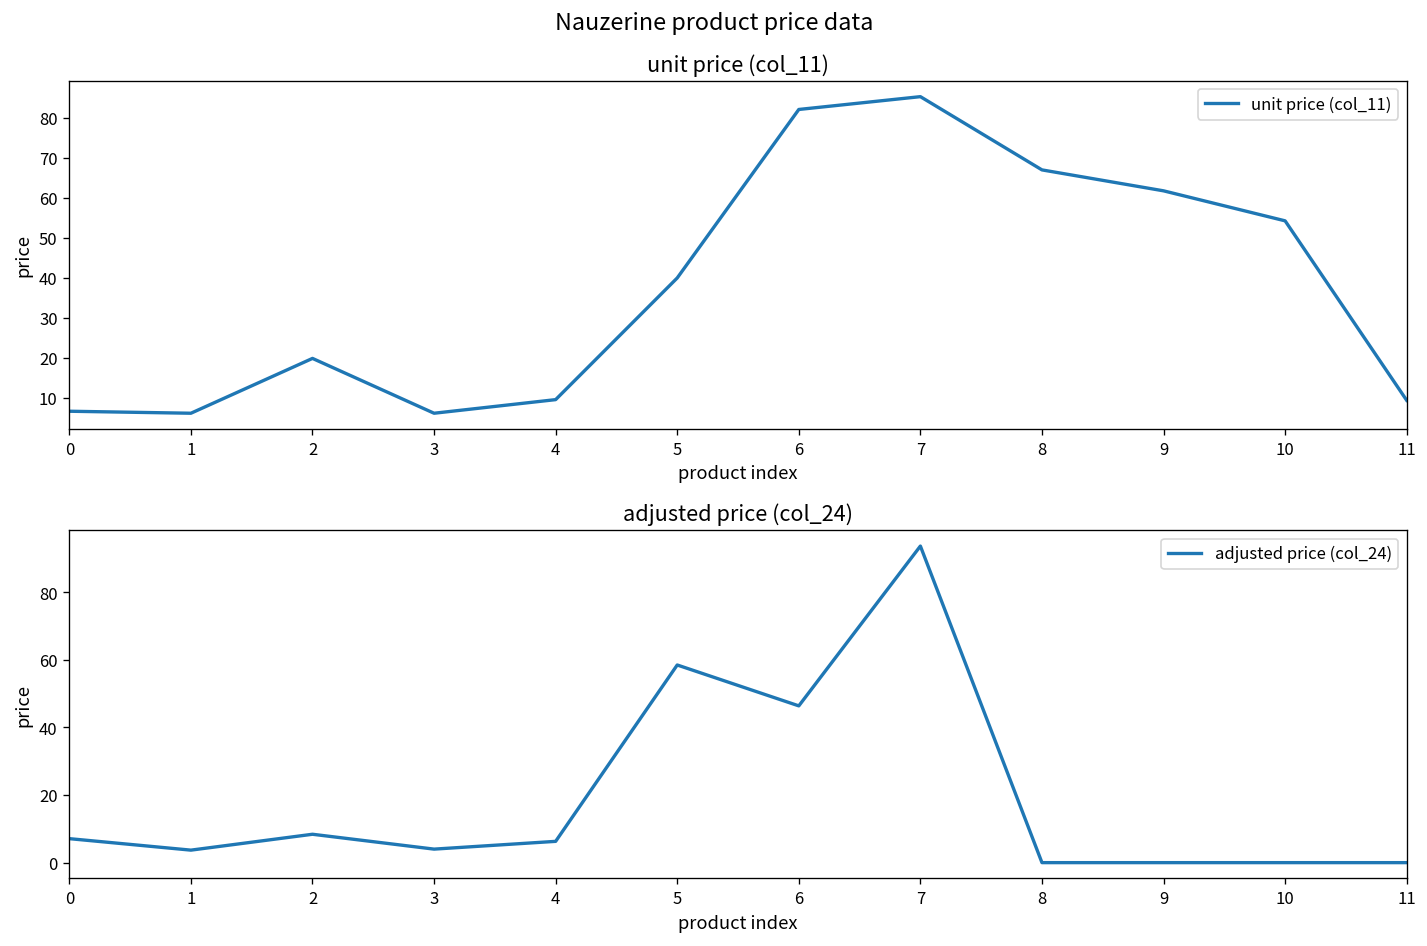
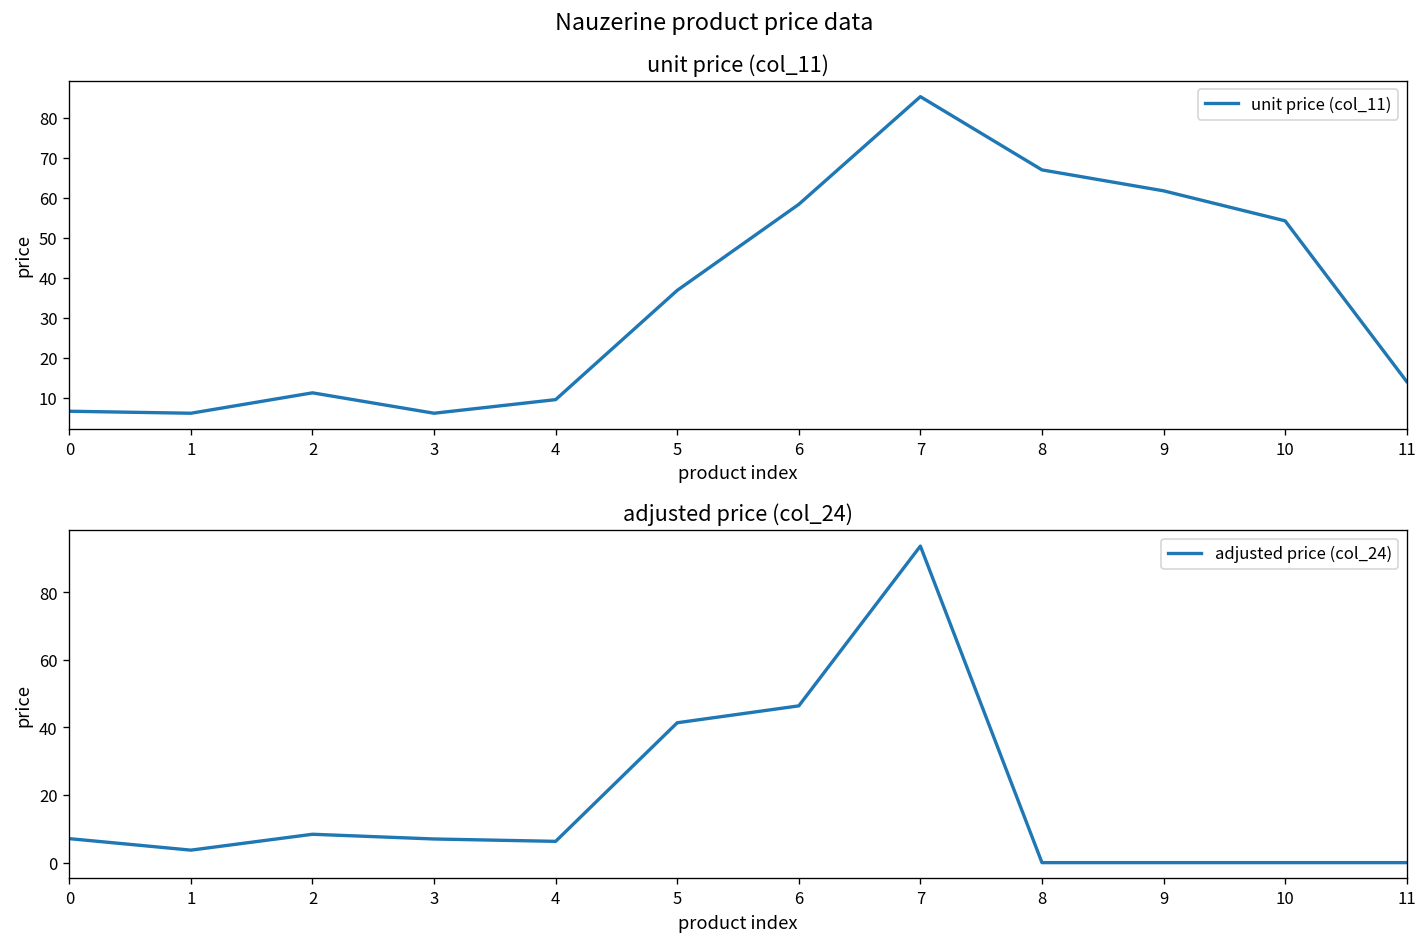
  {
    "unit price (col_11)": {
      "0": 7,
      "1": 6,
-     "2": 20,
+     "2": 11,
      "3": 6,
      "4": 10,
-     "5": 40,
-     "6": 82,
+     "5": 37,
+     "6": 58,
      "7": 85,
      "8": 67,
      "9": 62,
      "10": 54,
-     "11": 9
+     "11": 14
    },
    "adjusted price (col_24)": {
      "0": 7,
      "1": 4,
      "2": 8,
-     "3": 4,
+     "3": 7,
      "4": 6,
-     "5": 59,
+     "5": 41,
      "6": 46,
      "7": 94,
      "8": 0,
      "9": 0,
      "10": 0,
      "11": 0
    }
  }
